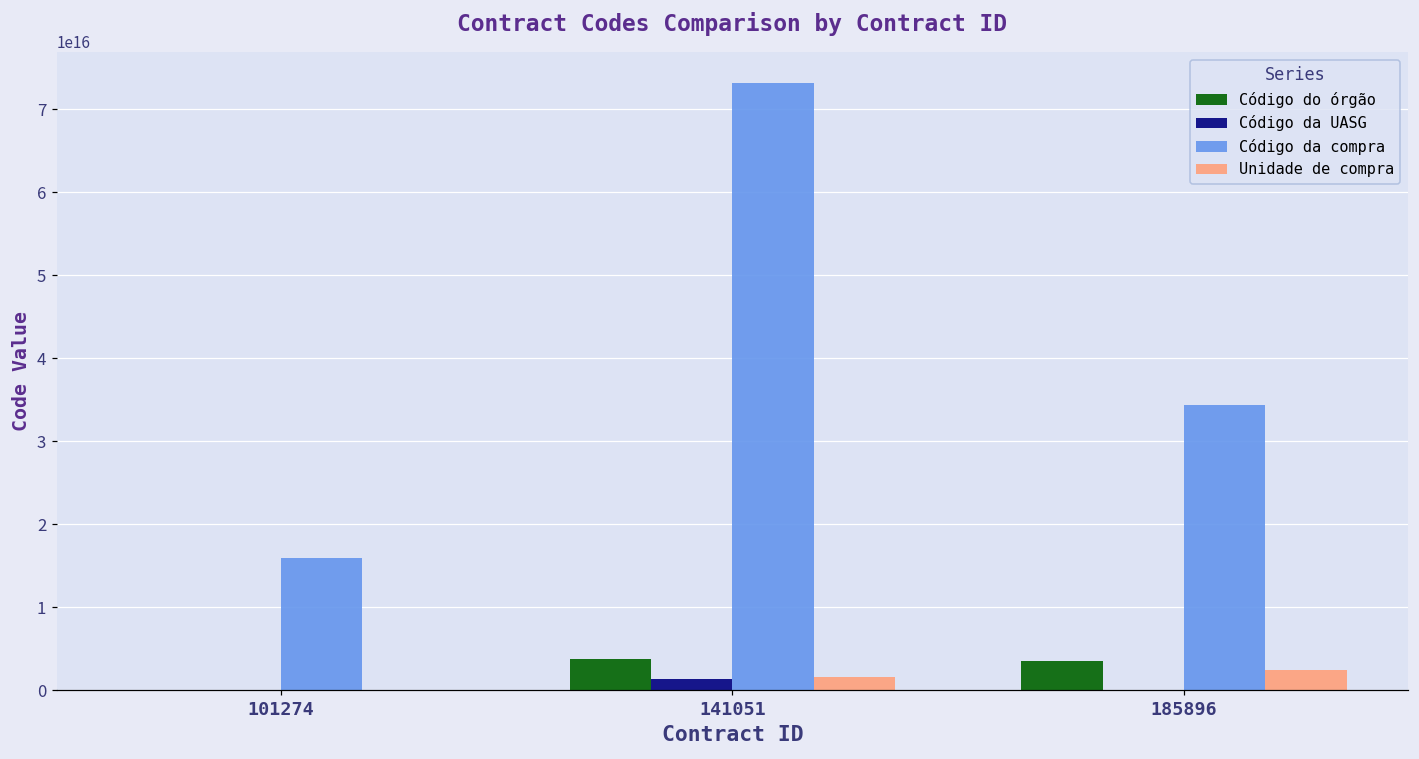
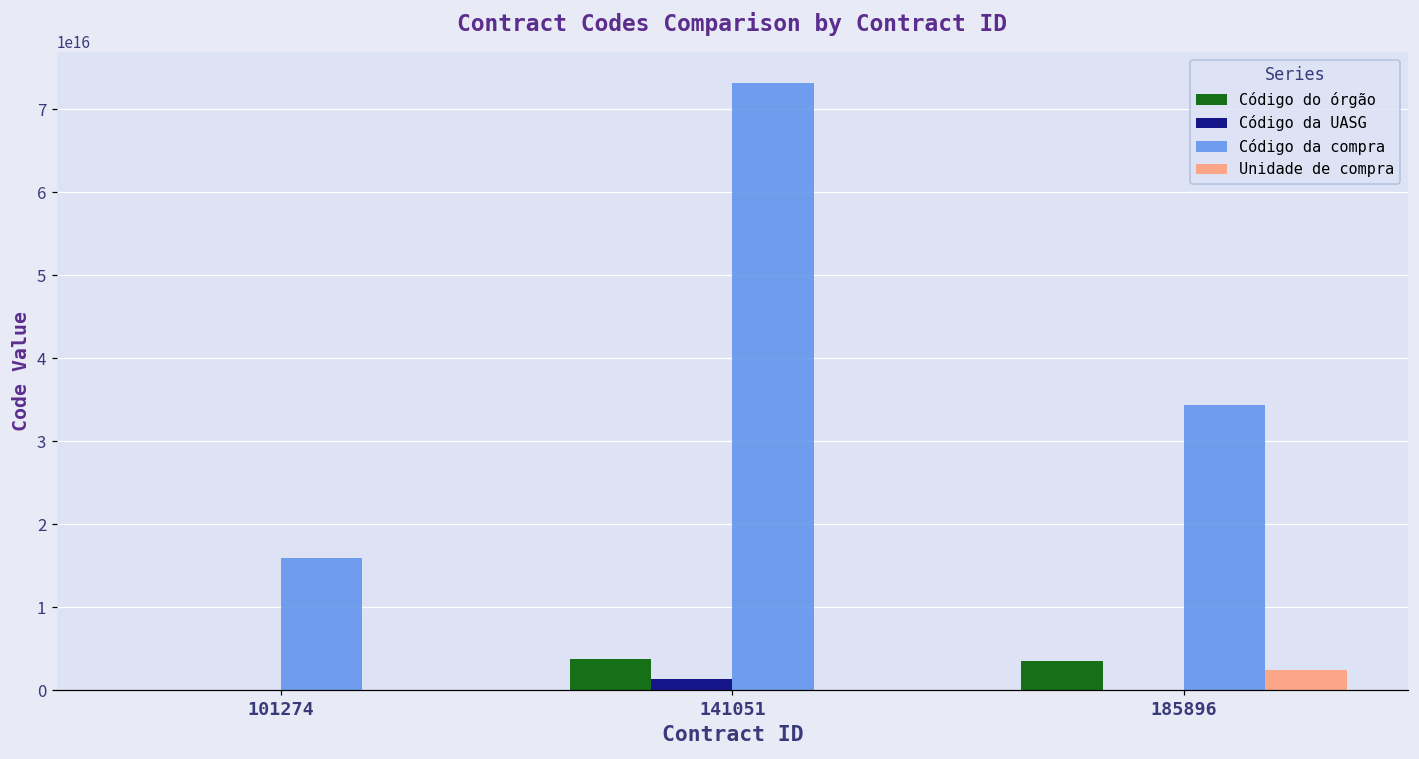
  {
    "Código do órgão": {
      "141051": 4000000000000000,
      "185896": 4000000000000000
    },
    "Código da UASG": {
      "141051": 1000000000000000
    },
    "Código da compra": {
      "101274": 16000000000000000,
      "141051": 73000000000000000,
      "185896": 34000000000000000
    },
    "Unidade de compra": {
-     "141051": 2000000000000000,
+     "141051": 0,
      "185896": 2000000000000000
    }
  }
